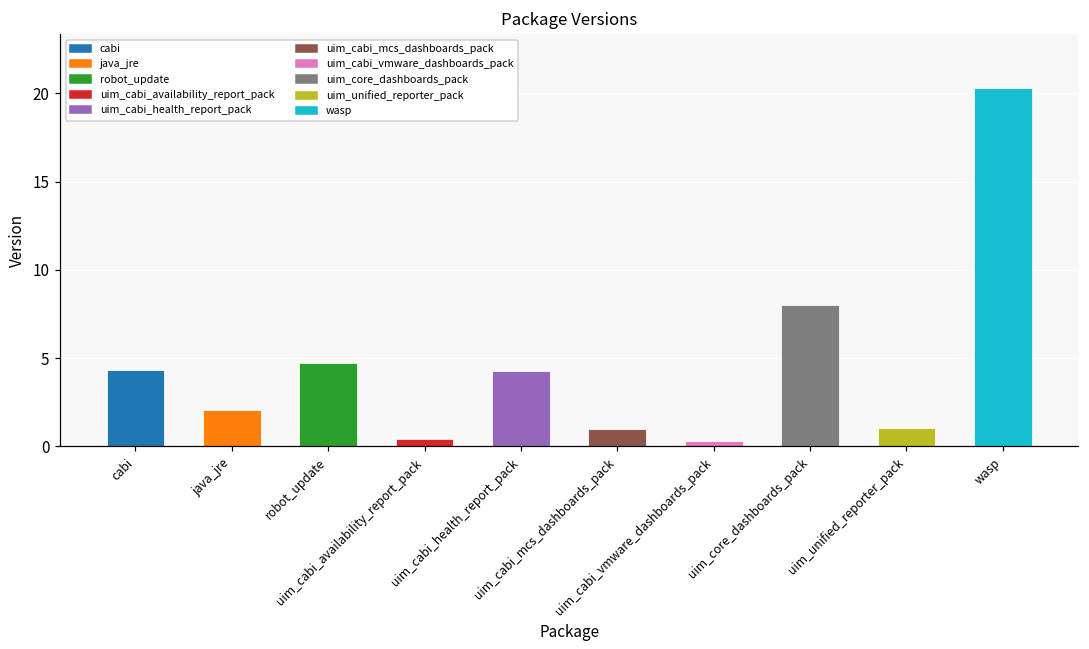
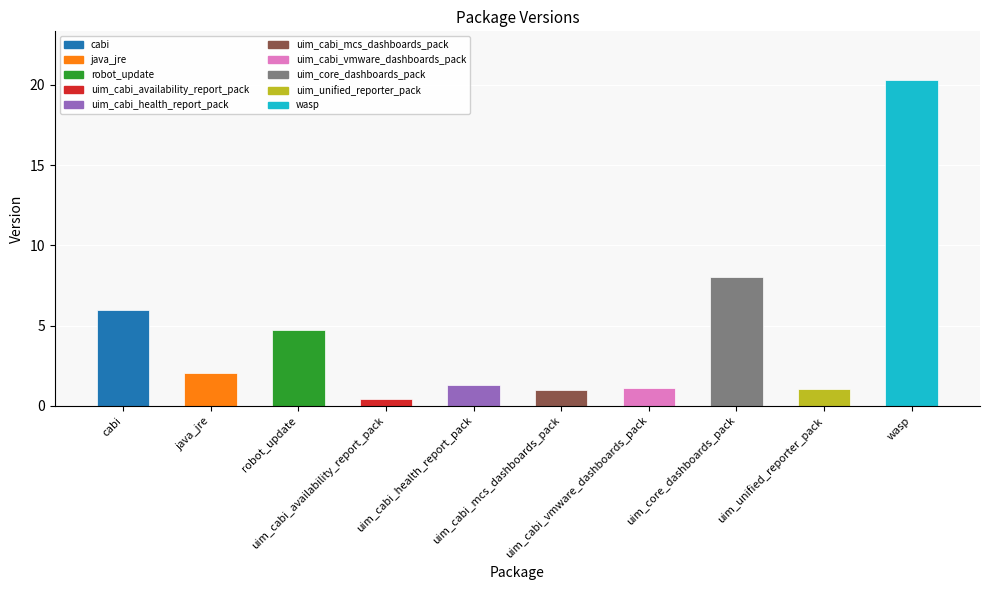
  {
-   "cabi": 4.3,
+   "cabi": 6.0,
    "java_jre": 2.1,
    "robot_update": 4.7,
    "uim_cabi_availability_report_pack": 0.4,
-   "uim_cabi_health_report_pack": 4.3,
+   "uim_cabi_health_report_pack": 1.3,
    "uim_cabi_mcs_dashboards_pack": 1.0,
-   "uim_cabi_vmware_dashboards_pack": 0.3,
+   "uim_cabi_vmware_dashboards_pack": 1.1,
    "uim_core_dashboards_pack": 8.0,
    "uim_unified_reporter_pack": 1.0,
    "wasp": 20.3
  }
